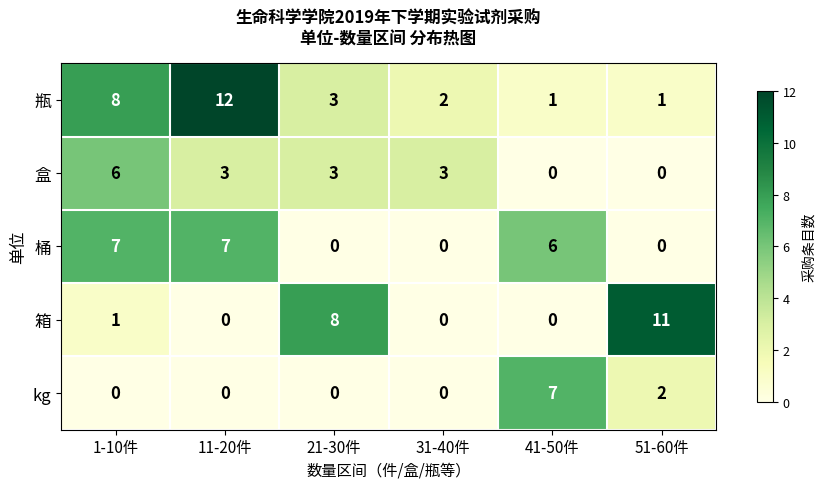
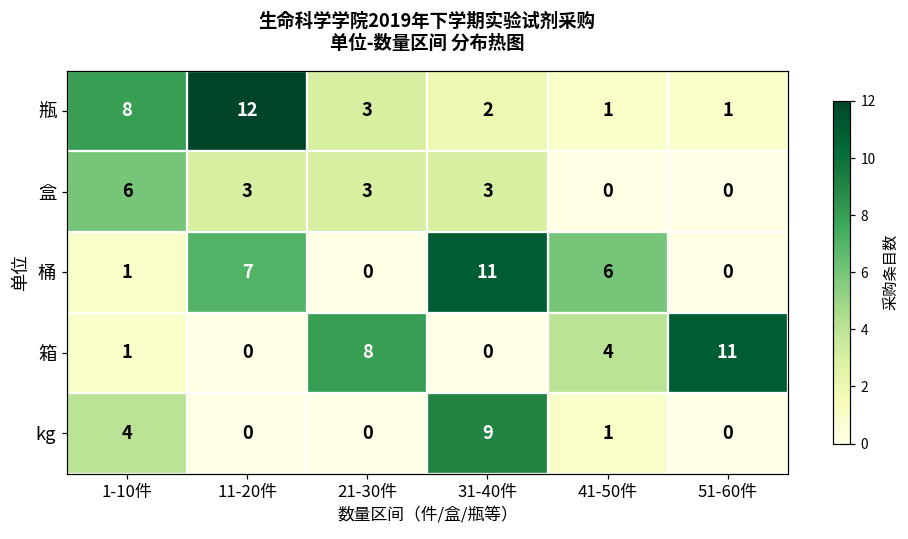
  {
    "瓶": {
      "1-10件": 8,
      "11-20件": 12,
      "21-30件": 3,
      "31-40件": 2,
      "41-50件": 1,
      "51-60件": 1
    },
    "盒": {
      "1-10件": 6,
      "11-20件": 3,
      "21-30件": 3,
      "31-40件": 3,
      "41-50件": 0,
      "51-60件": 0
    },
    "桶": {
-     "1-10件": 7,
+     "1-10件": 1,
      "11-20件": 7,
      "21-30件": 0,
-     "31-40件": 0,
+     "31-40件": 11,
      "41-50件": 6,
      "51-60件": 0
    },
    "箱": {
      "1-10件": 1,
      "11-20件": 0,
      "21-30件": 8,
      "31-40件": 0,
-     "41-50件": 0,
+     "41-50件": 4,
      "51-60件": 11
    },
    "kg": {
-     "1-10件": 0,
+     "1-10件": 4,
      "11-20件": 0,
      "21-30件": 0,
-     "31-40件": 0,
-     "41-50件": 7,
-     "51-60件": 2
+     "31-40件": 9,
+     "41-50件": 1,
+     "51-60件": 0
    }
  }
